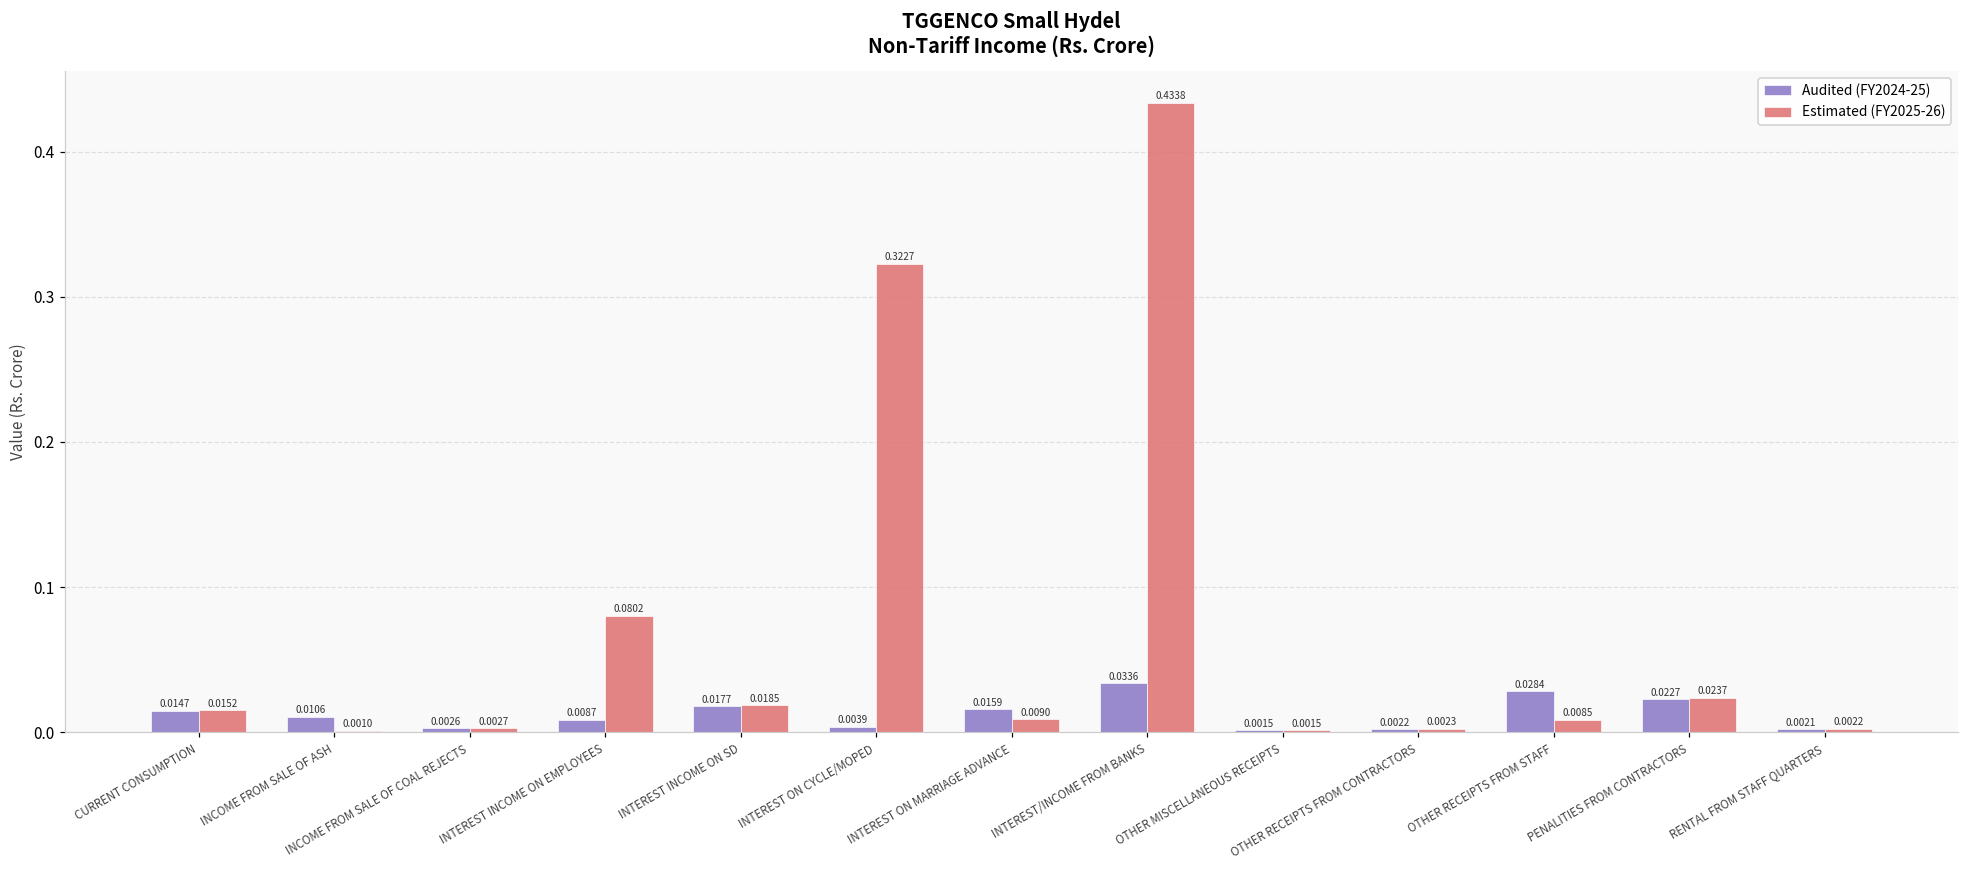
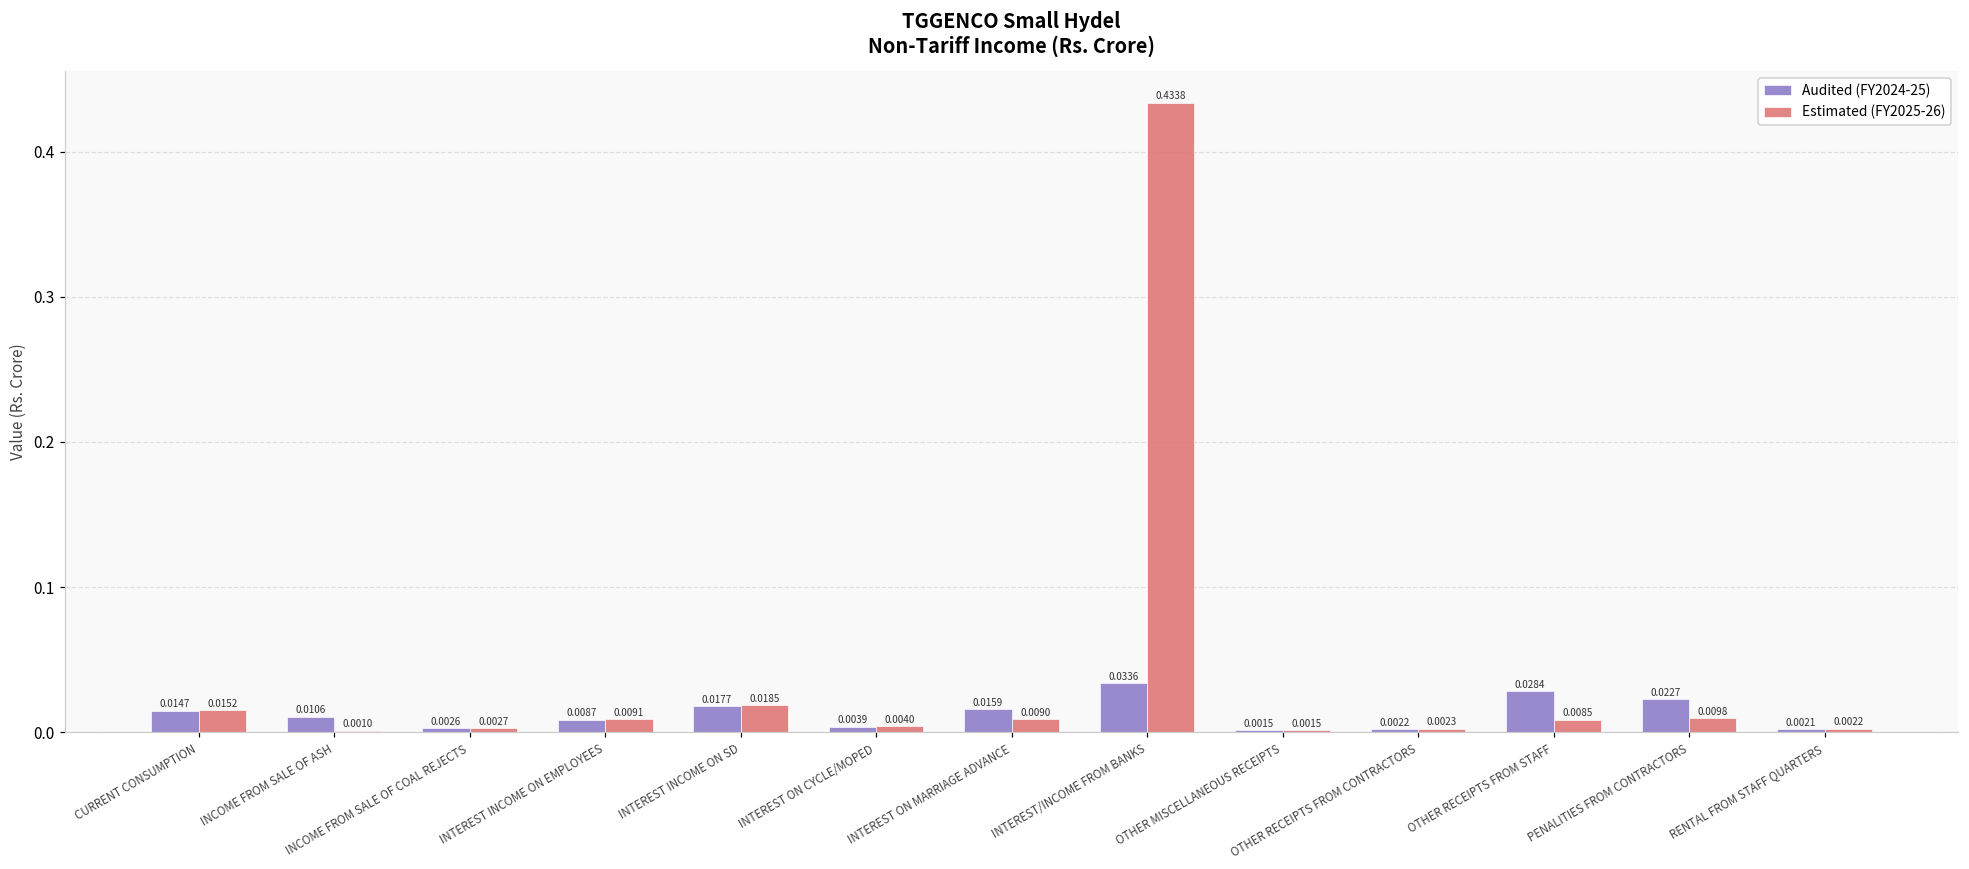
  {
    "Audited (FY2024-25)": {
      "CURRENT CONSUMPTION": 0.0147,
      "INCOME FROM SALE OF ASH": 0.0106,
      "INCOME FROM SALE OF COAL REJECTS": 0.0026,
      "INTEREST INCOME ON EMPLOYEES": 0.0087,
      "INTEREST INCOME ON SD": 0.0177,
      "INTEREST ON CYCLE/MOPED": 0.0039,
      "INTEREST ON MARRIAGE ADVANCE": 0.0159,
      "INTEREST/INCOME FROM BANKS": 0.0336,
      "OTHER MISCELLANEOUS RECEIPTS": 0.0015,
      "OTHER RECEIPTS FROM CONTRACTORS": 0.0022,
      "OTHER RECEIPTS FROM STAFF": 0.0284,
      "PENALITIES FROM CONTRACTORS": 0.0227,
      "RENTAL FROM STAFF QUARTERS": 0.0021
    },
    "Estimated (FY2025-26)": {
      "CURRENT CONSUMPTION": 0.0152,
      "INCOME FROM SALE OF ASH": 0.0010,
      "INCOME FROM SALE OF COAL REJECTS": 0.0027,
-     "INTEREST INCOME ON EMPLOYEES": 0.0802,
+     "INTEREST INCOME ON EMPLOYEES": 0.0091,
      "INTEREST INCOME ON SD": 0.0185,
-     "INTEREST ON CYCLE/MOPED": 0.3227,
+     "INTEREST ON CYCLE/MOPED": 0.0040,
      "INTEREST ON MARRIAGE ADVANCE": 0.0090,
      "INTEREST/INCOME FROM BANKS": 0.4338,
      "OTHER MISCELLANEOUS RECEIPTS": 0.0015,
      "OTHER RECEIPTS FROM CONTRACTORS": 0.0023,
      "OTHER RECEIPTS FROM STAFF": 0.0085,
-     "PENALITIES FROM CONTRACTORS": 0.0237,
+     "PENALITIES FROM CONTRACTORS": 0.0098,
      "RENTAL FROM STAFF QUARTERS": 0.0022
    }
  }
